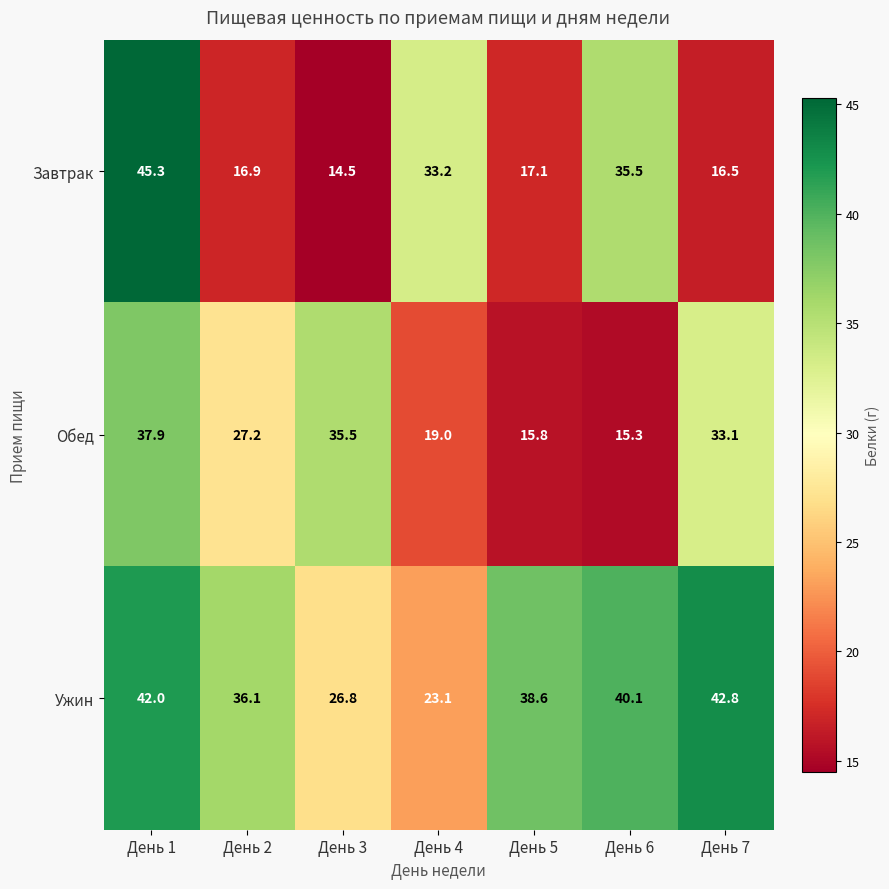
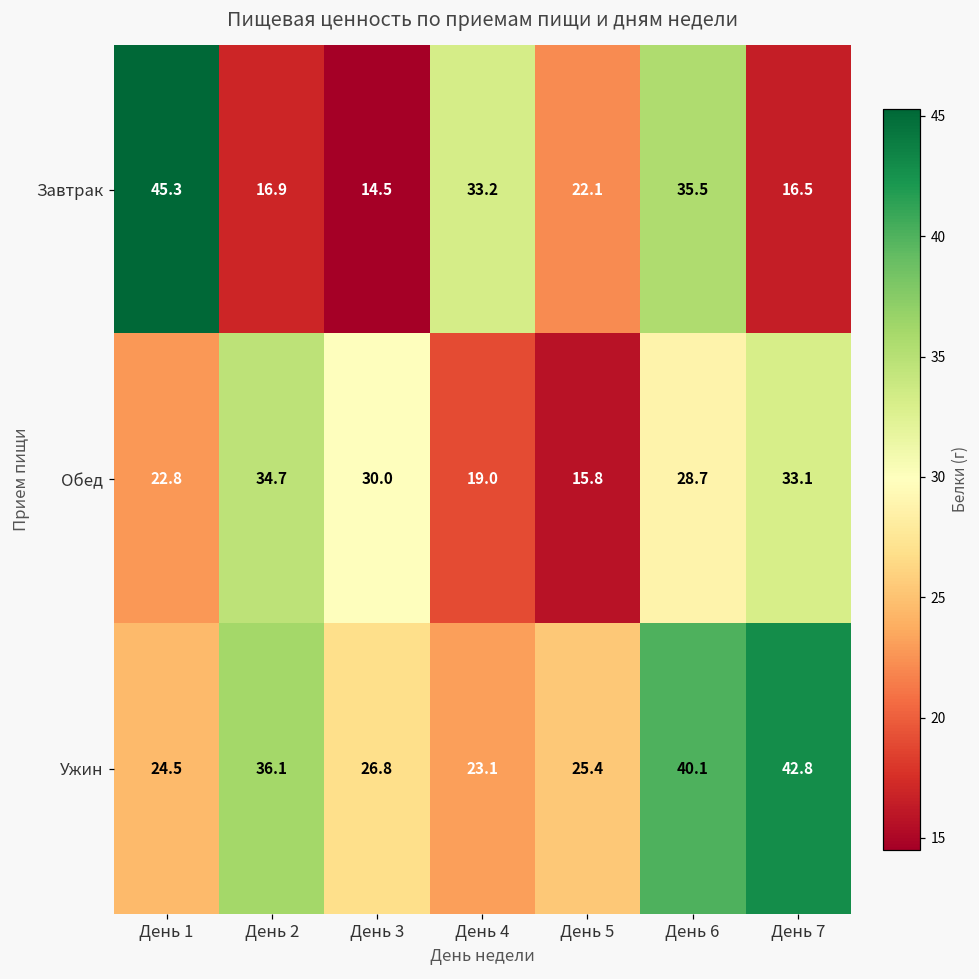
  {
    "Завтрак": {
      "День 1": 45.3,
      "День 2": 16.9,
      "День 3": 14.5,
      "День 4": 33.2,
-     "День 5": 17.1,
+     "День 5": 22.1,
      "День 6": 35.5,
      "День 7": 16.5
    },
    "Обед": {
-     "День 1": 37.9,
-     "День 2": 27.2,
-     "День 3": 35.5,
+     "День 1": 22.8,
+     "День 2": 34.7,
+     "День 3": 30.0,
      "День 4": 19.0,
      "День 5": 15.8,
-     "День 6": 15.3,
+     "День 6": 28.7,
      "День 7": 33.1
    },
    "Ужин": {
-     "День 1": 42.0,
+     "День 1": 24.5,
      "День 2": 36.1,
      "День 3": 26.8,
      "День 4": 23.1,
-     "День 5": 38.6,
+     "День 5": 25.4,
      "День 6": 40.1,
      "День 7": 42.8
    }
  }
